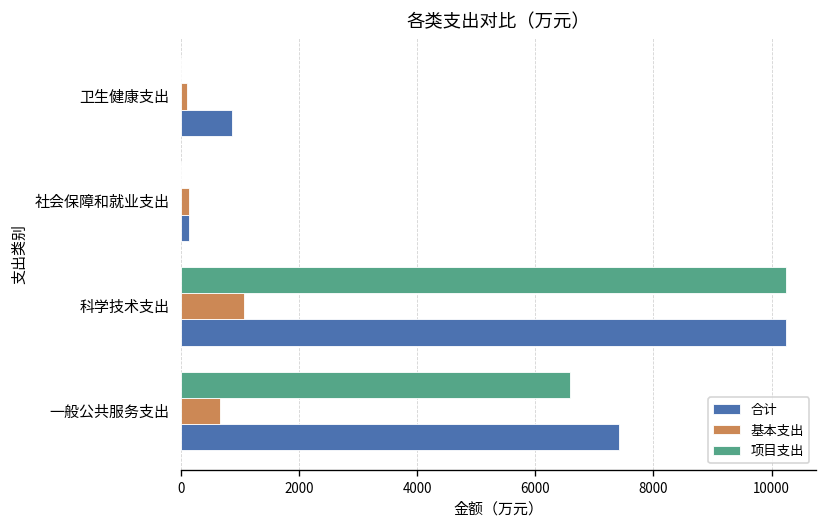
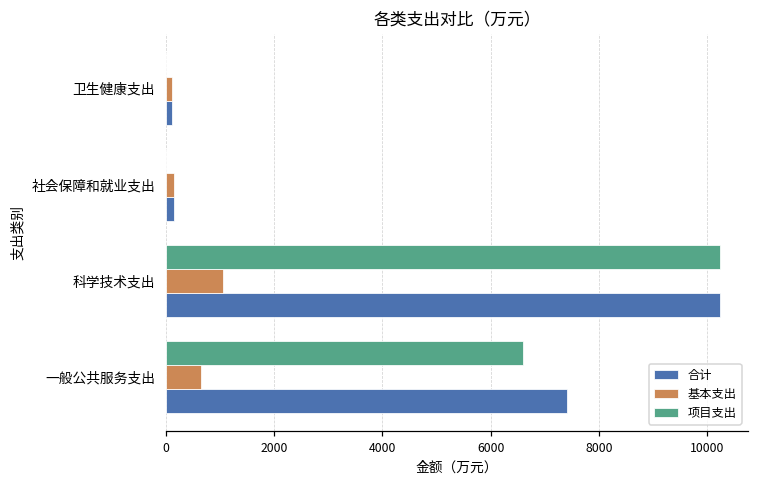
  {
    "合计": {
-     "卫生健康支出": 900,
+     "卫生健康支出": 100,
      "社会保障和就业支出": 100,
      "科学技术支出": 10200,
      "一般公共服务支出": 7400
    },
    "基本支出": {
      "卫生健康支出": 100,
      "社会保障和就业支出": 100,
      "科学技术支出": 1100,
      "一般公共服务支出": 700
    },
    "项目支出": {
      "卫生健康支出": 0,
      "社会保障和就业支出": 0,
      "科学技术支出": 10200,
      "一般公共服务支出": 6600
    }
  }
